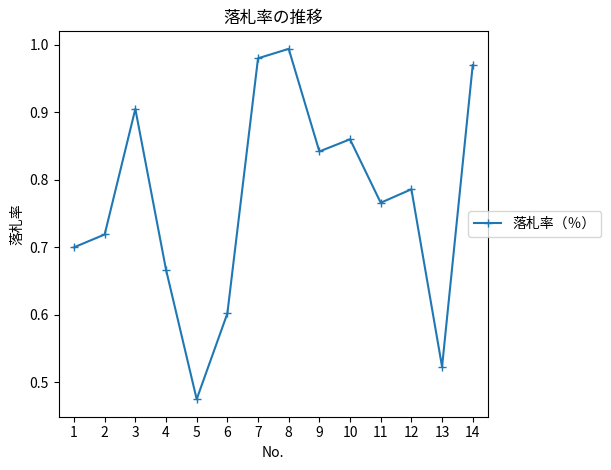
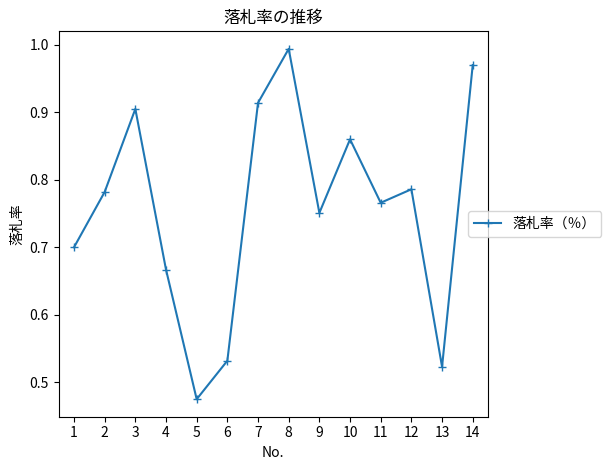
  {
    "1": 0.70,
-   "2": 0.72,
+   "2": 0.78,
    "3": 0.91,
    "4": 0.67,
    "5": 0.48,
-   "6": 0.60,
-   "7": 0.98,
+   "6": 0.53,
+   "7": 0.91,
    "8": 0.99,
-   "9": 0.84,
+   "9": 0.75,
    "10": 0.86,
    "11": 0.77,
    "12": 0.79,
    "13": 0.52,
    "14": 0.97
  }
